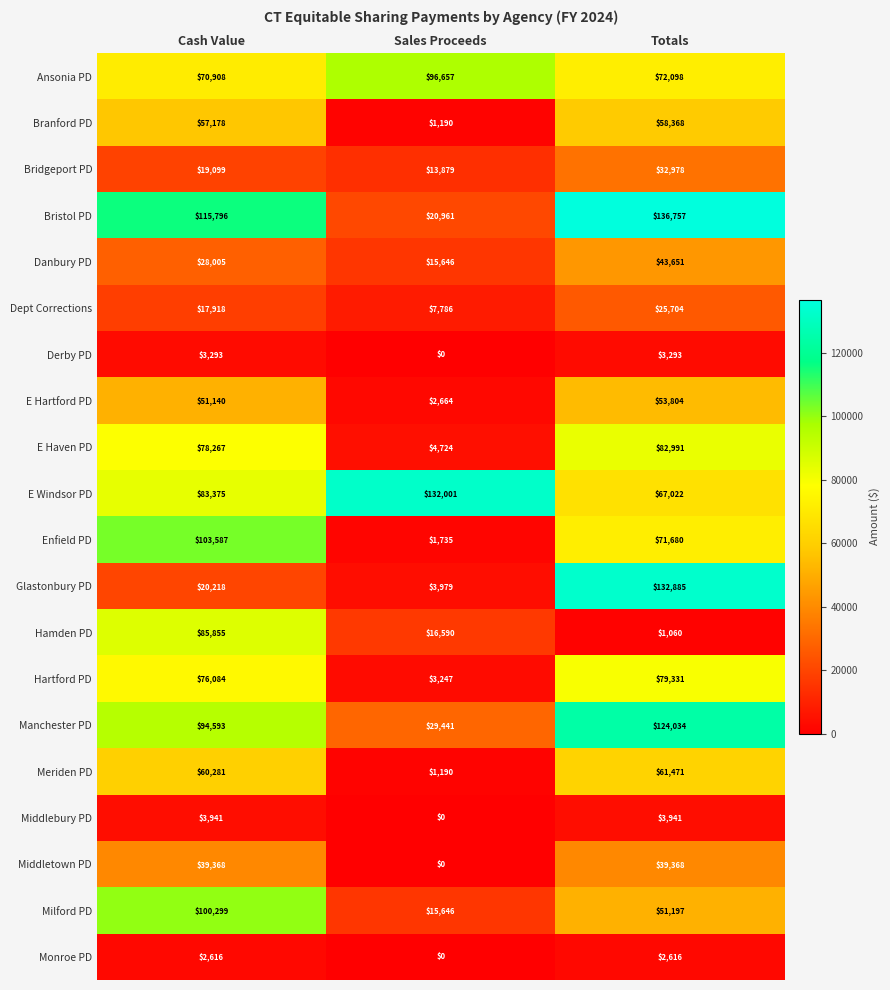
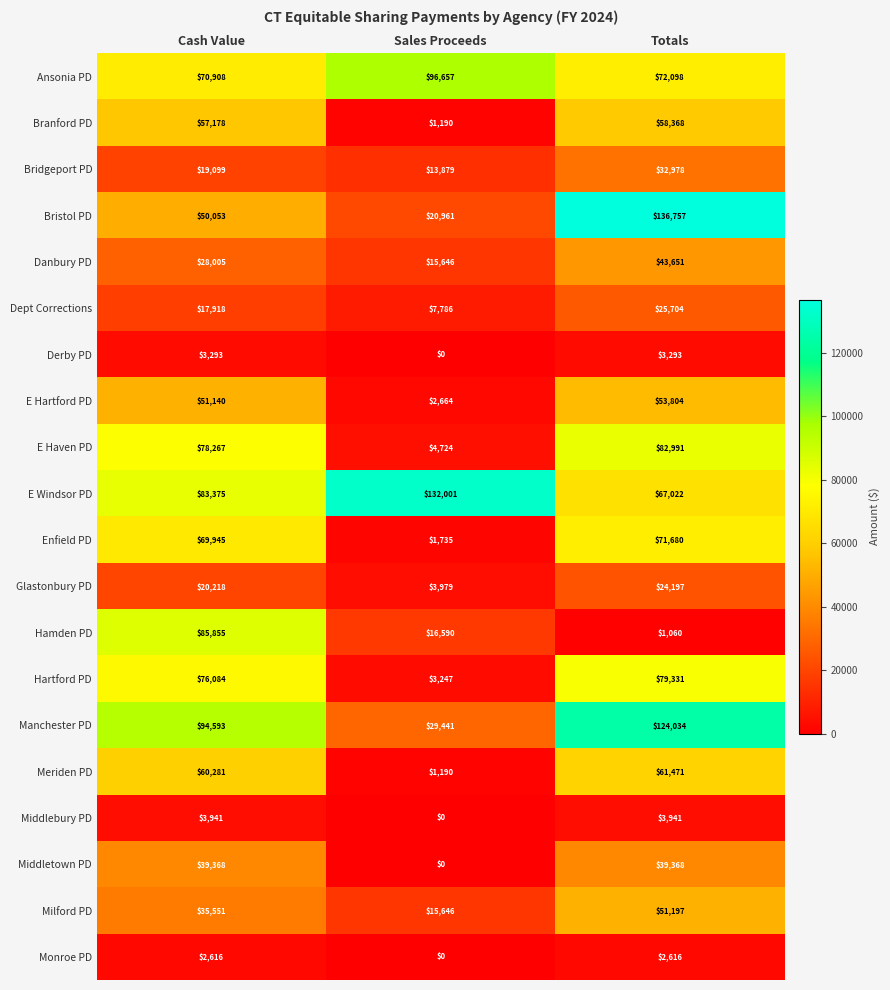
  {
    "Ansonia PD": {
      "Cash Value": "$70,908",
      "Sales Proceeds": "$96,657",
      "Totals": "$72,098"
    },
    "Branford PD": {
      "Cash Value": "$57,178",
      "Sales Proceeds": "$1,190",
      "Totals": "$58,368"
    },
    "Bridgeport PD": {
      "Cash Value": "$19,099",
      "Sales Proceeds": "$13,879",
      "Totals": "$32,978"
    },
    "Bristol PD": {
-     "Cash Value": "$115,796",
+     "Cash Value": "$50,053",
      "Sales Proceeds": "$20,961",
      "Totals": "$136,757"
    },
    "Danbury PD": {
      "Cash Value": "$28,005",
      "Sales Proceeds": "$15,646",
      "Totals": "$43,651"
    },
    "Dept Corrections": {
      "Cash Value": "$17,918",
      "Sales Proceeds": "$7,786",
      "Totals": "$25,704"
    },
    "Derby PD": {
      "Cash Value": "$3,293",
      "Sales Proceeds": "$0",
      "Totals": "$3,293"
    },
    "E Hartford PD": {
      "Cash Value": "$51,140",
      "Sales Proceeds": "$2,664",
      "Totals": "$53,804"
    },
    "E Haven PD": {
      "Cash Value": "$78,267",
      "Sales Proceeds": "$4,724",
      "Totals": "$82,991"
    },
    "E Windsor PD": {
      "Cash Value": "$83,375",
      "Sales Proceeds": "$132,001",
      "Totals": "$67,022"
    },
    "Enfield PD": {
-     "Cash Value": "$103,587",
+     "Cash Value": "$69,945",
      "Sales Proceeds": "$1,735",
      "Totals": "$71,680"
    },
    "Glastonbury PD": {
      "Cash Value": "$20,218",
      "Sales Proceeds": "$3,979",
-     "Totals": "$132,885"
+     "Totals": "$24,197"
    },
    "Hamden PD": {
      "Cash Value": "$85,855",
      "Sales Proceeds": "$16,590",
      "Totals": "$1,060"
    },
    "Hartford PD": {
      "Cash Value": "$76,084",
      "Sales Proceeds": "$3,247",
      "Totals": "$79,331"
    },
    "Manchester PD": {
      "Cash Value": "$94,593",
      "Sales Proceeds": "$29,441",
      "Totals": "$124,034"
    },
    "Meriden PD": {
      "Cash Value": "$60,281",
      "Sales Proceeds": "$1,190",
      "Totals": "$61,471"
    },
    "Middlebury PD": {
      "Cash Value": "$3,941",
      "Sales Proceeds": "$0",
      "Totals": "$3,941"
    },
    "Middletown PD": {
      "Cash Value": "$39,368",
      "Sales Proceeds": "$0",
      "Totals": "$39,368"
    },
    "Milford PD": {
-     "Cash Value": "$100,299",
+     "Cash Value": "$35,551",
      "Sales Proceeds": "$15,646",
      "Totals": "$51,197"
    },
    "Monroe PD": {
      "Cash Value": "$2,616",
      "Sales Proceeds": "$0",
      "Totals": "$2,616"
    }
  }
